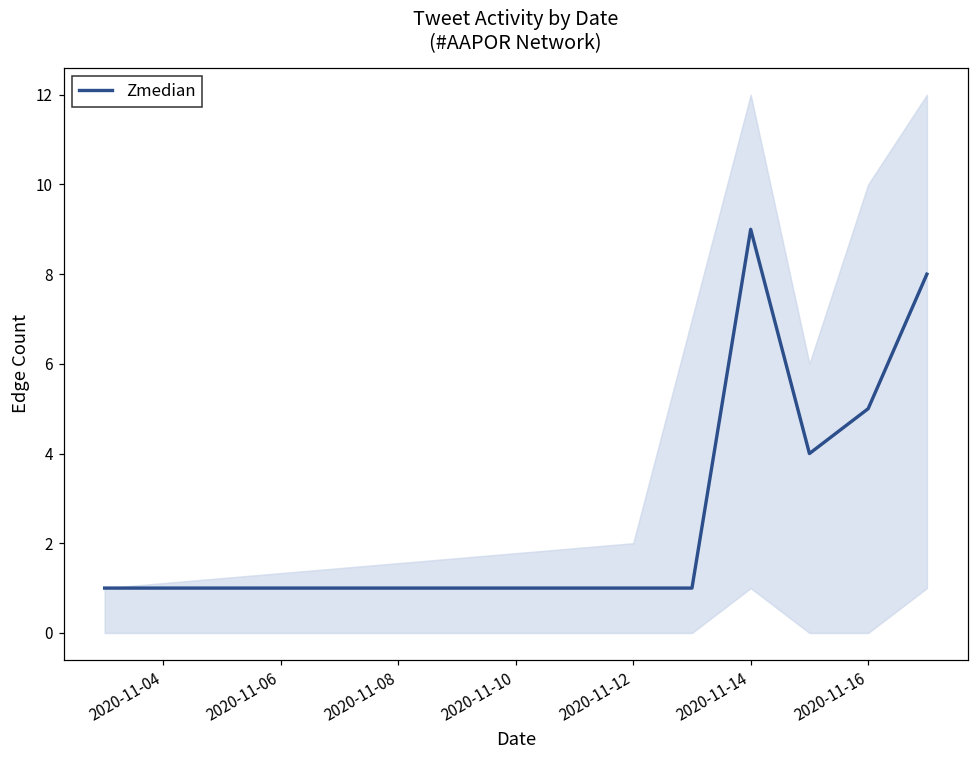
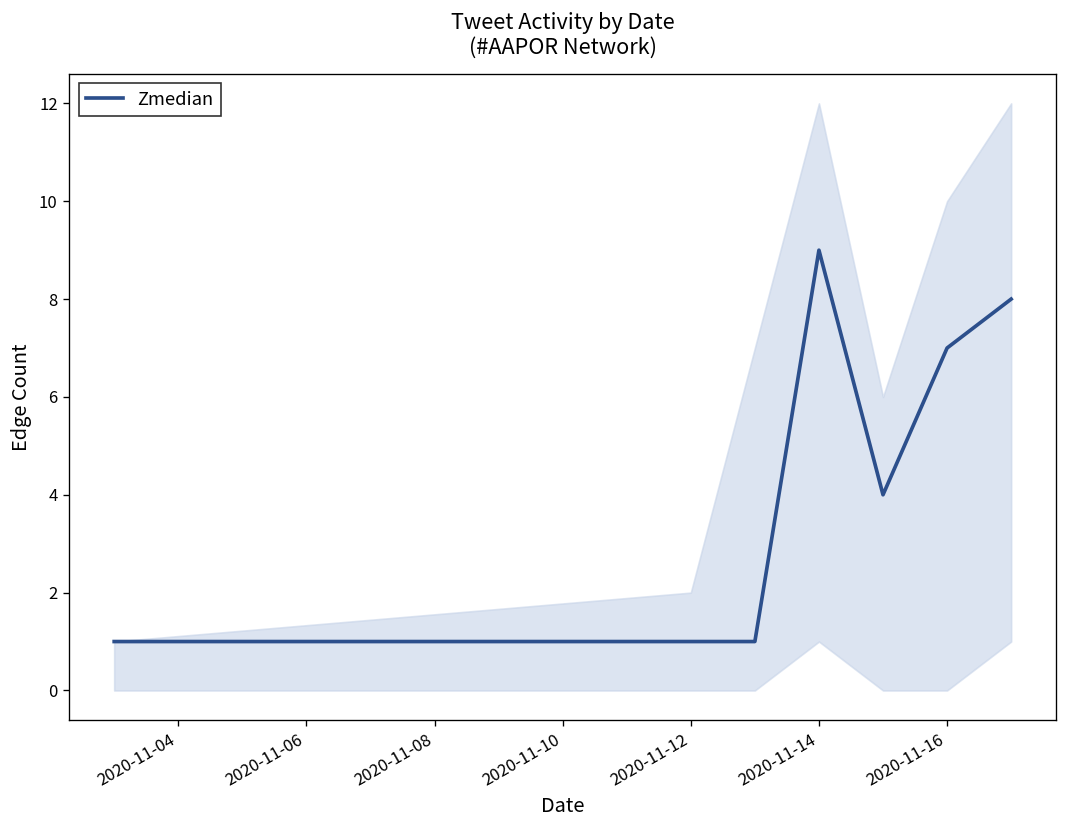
  {
    "Zmedian": {
      "2020-11-12": 1,
      "2020-11-14": 9,
-     "2020-11-16": 5
+     "2020-11-16": 7
    }
  }
